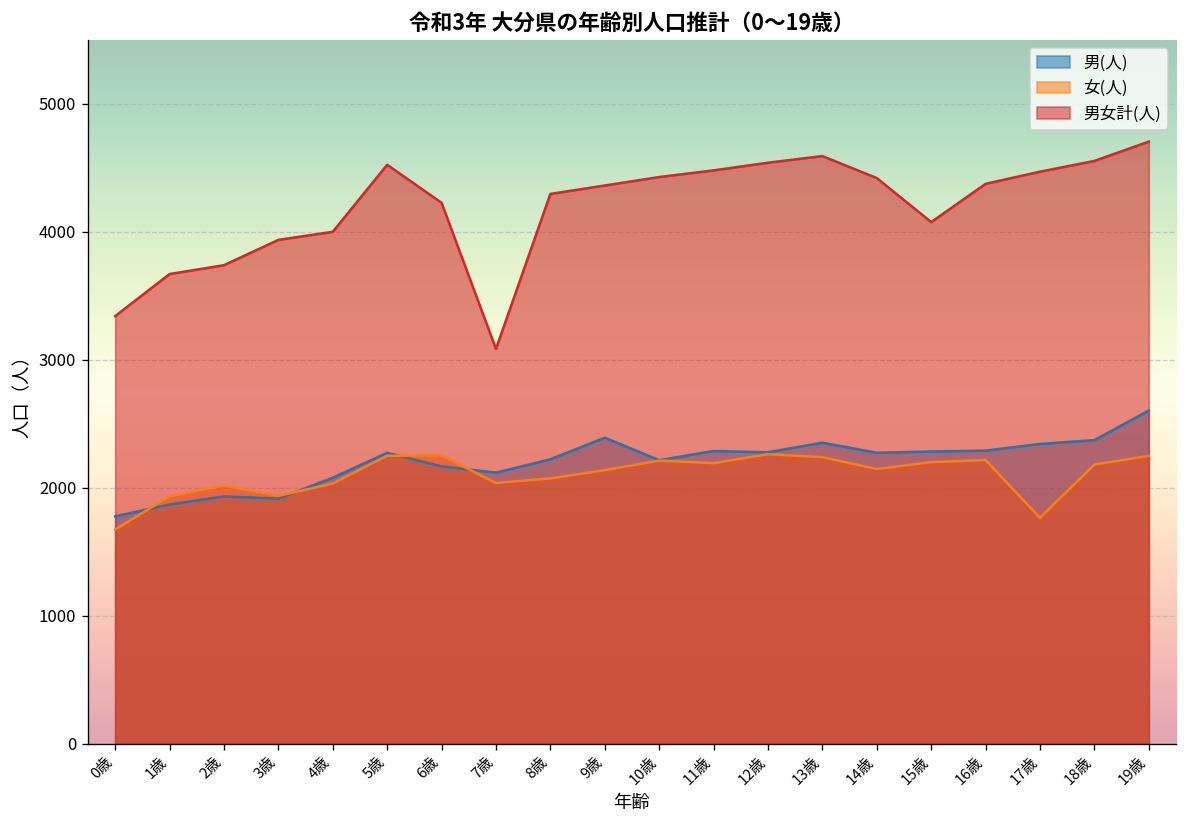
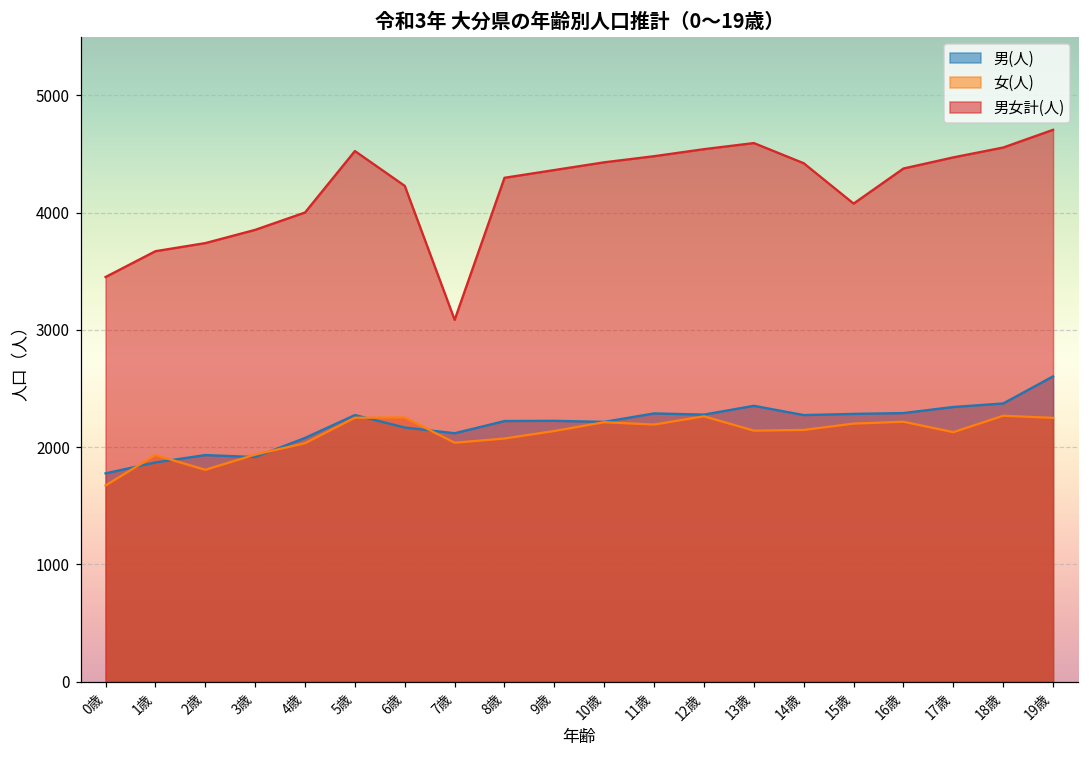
  {
    "男(人)": {
      "0歳": 1780,
      "1歳": 1870,
      "2歳": 1930,
      "4歳": 2080,
      "6歳": 2170,
      "7歳": 2120,
      "8歳": 2220,
-     "9歳": 2390,
+     "9歳": 2230,
      "11歳": 2290,
      "13歳": 2350,
      "14歳": 2270,
      "15歳": 2280,
      "16歳": 2290,
      "17歳": 2340,
      "18歳": 2370,
      "19歳": 2600
    },
    "女(人)": {
      "0歳": 1670,
      "1歳": 1930,
-     "2歳": 2020,
+     "2歳": 1810,
      "4歳": 2030,
      "6歳": 2250,
      "7歳": 2040,
      "8歳": 2070,
      "9歳": 2140,
      "11歳": 2190,
-     "13歳": 2240,
+     "13歳": 2140,
      "14歳": 2150,
      "15歳": 2200,
      "16歳": 2220,
-     "17歳": 1770,
-     "18歳": 2180,
+     "17歳": 2130,
+     "18歳": 2270,
      "19歳": 2250
    },
    "男女計(人)": {
-     "0歳": 3340,
+     "0歳": 3450,
      "1歳": 3670,
      "2歳": 3740,
-     "3歳": 3940,
+     "3歳": 3850,
      "4歳": 4000,
      "5歳": 4530,
      "6歳": 4230,
      "7歳": 3090,
      "8歳": 4300,
      "9歳": 4360,
      "10歳": 4430,
      "11歳": 4480,
      "12歳": 4540,
      "13歳": 4590,
      "14歳": 4420,
      "15歳": 4080,
      "16歳": 4380,
      "17歳": 4470,
      "18歳": 4560,
      "19歳": 4710
    }
  }
